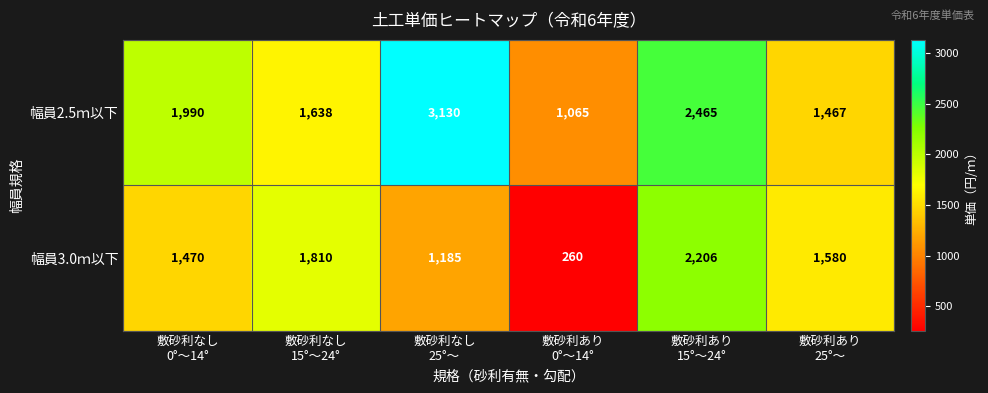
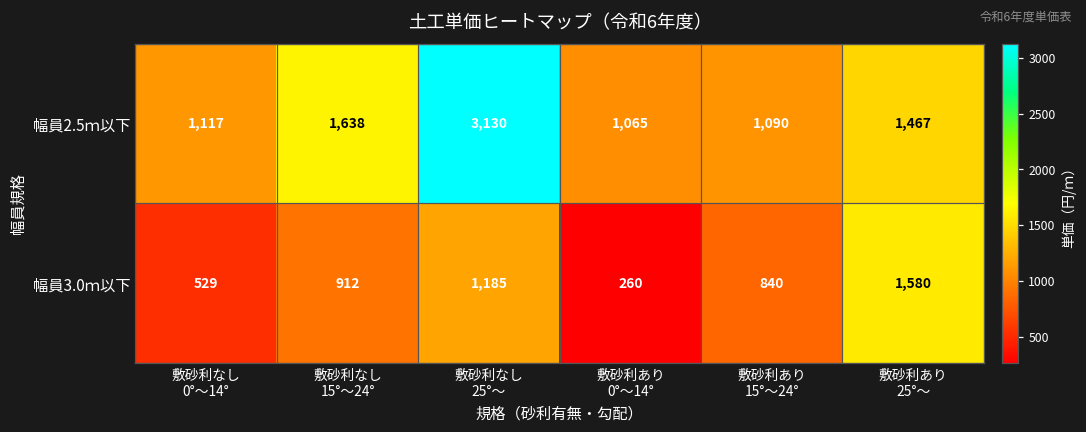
  {
    "幅員2.5ｍ以下": {
-     "敷砂利なし 0°～14°": "1,990",
+     "敷砂利なし 0°～14°": "1,117",
      "敷砂利なし 15°～24°": "1,638",
      "敷砂利なし 25°～": "3,130",
      "敷砂利あり 0°～14°": "1,065",
-     "敷砂利あり 15°～24°": "2,465",
+     "敷砂利あり 15°～24°": "1,090",
      "敷砂利あり 25°～": "1,467"
    },
    "幅員3.0ｍ以下": {
-     "敷砂利なし 0°～14°": "1,470",
-     "敷砂利なし 15°～24°": "1,810",
+     "敷砂利なし 0°～14°": "529",
+     "敷砂利なし 15°～24°": "912",
      "敷砂利なし 25°～": "1,185",
      "敷砂利あり 0°～14°": "260",
-     "敷砂利あり 15°～24°": "2,206",
+     "敷砂利あり 15°～24°": "840",
      "敷砂利あり 25°～": "1,580"
    }
  }
